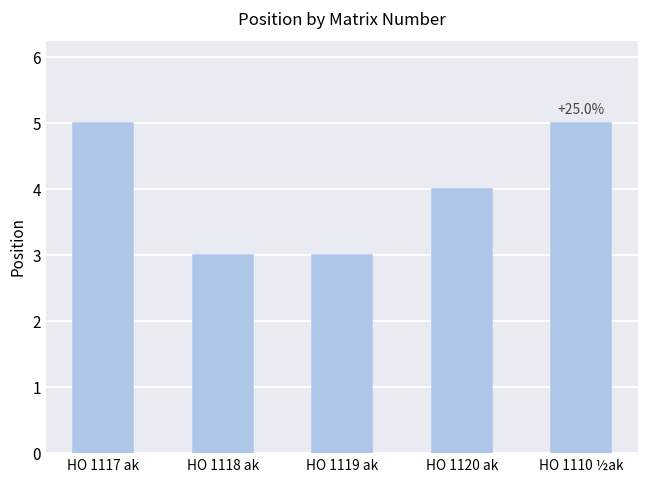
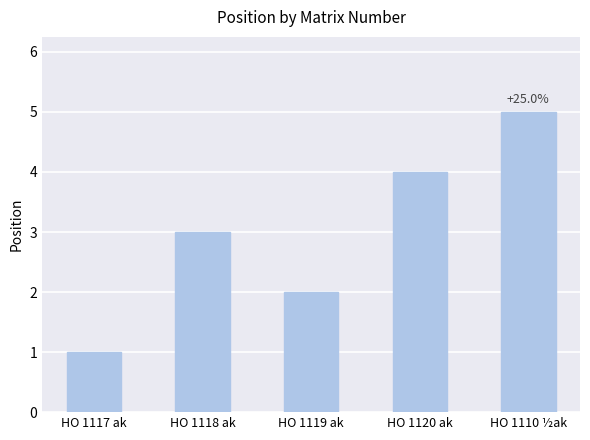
  {
-   "HO 1117 ak": 5,
+   "HO 1117 ak": 1,
    "HO 1118 ak": 3,
-   "HO 1119 ak": 3,
+   "HO 1119 ak": 2,
    "HO 1120 ak": 4
  }
